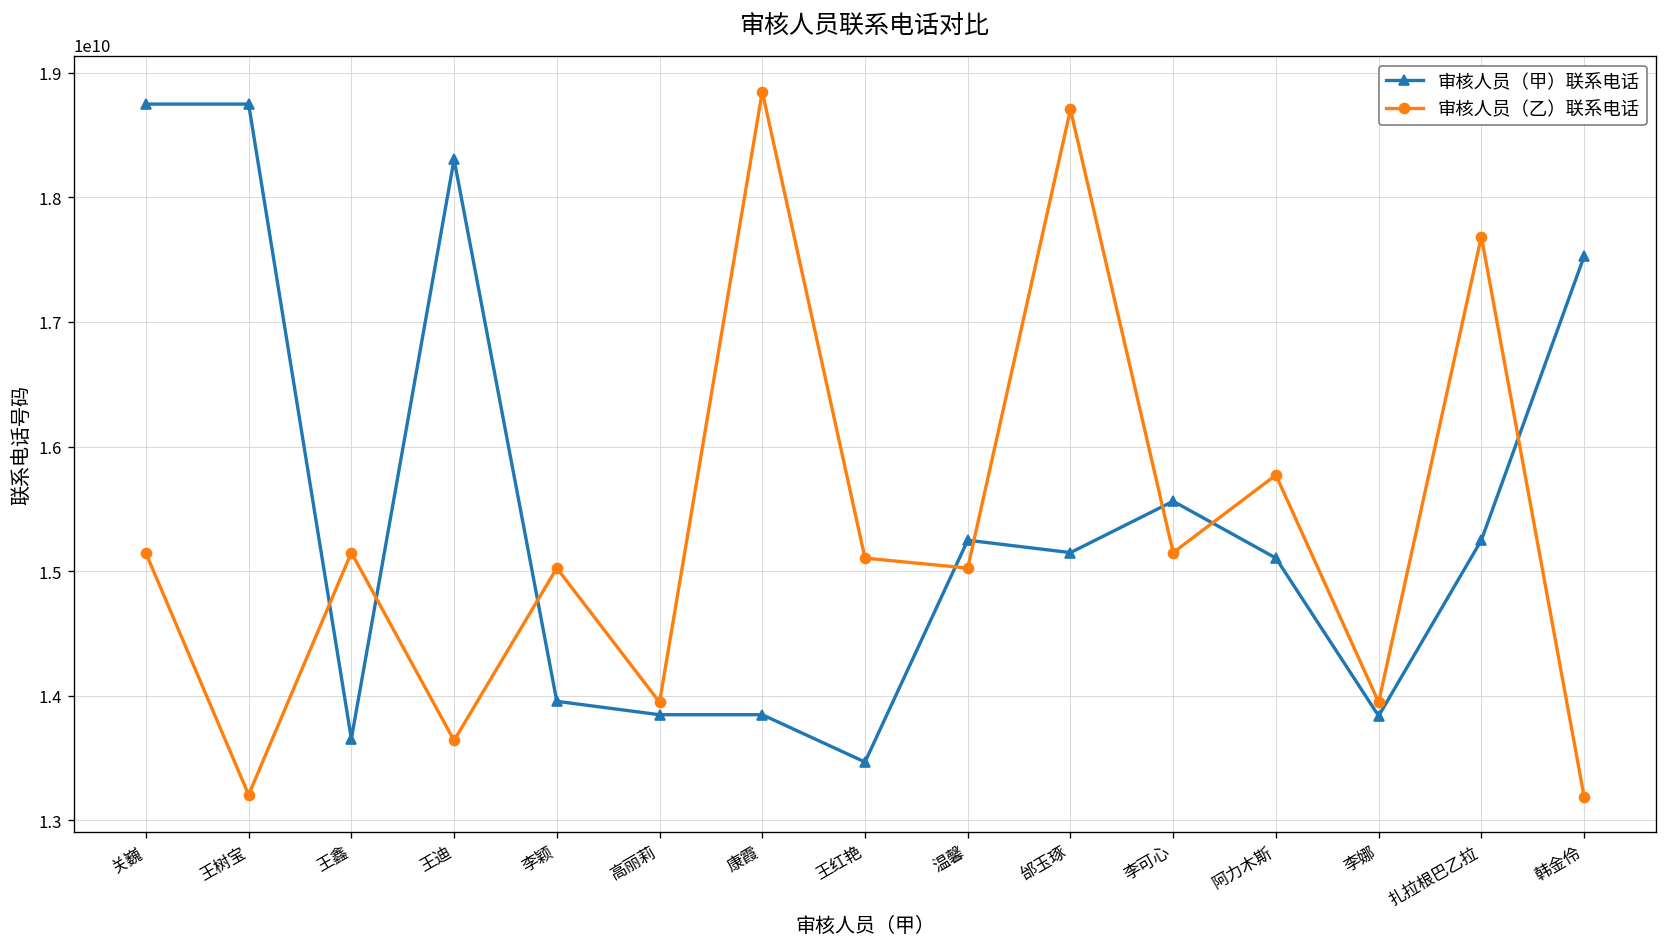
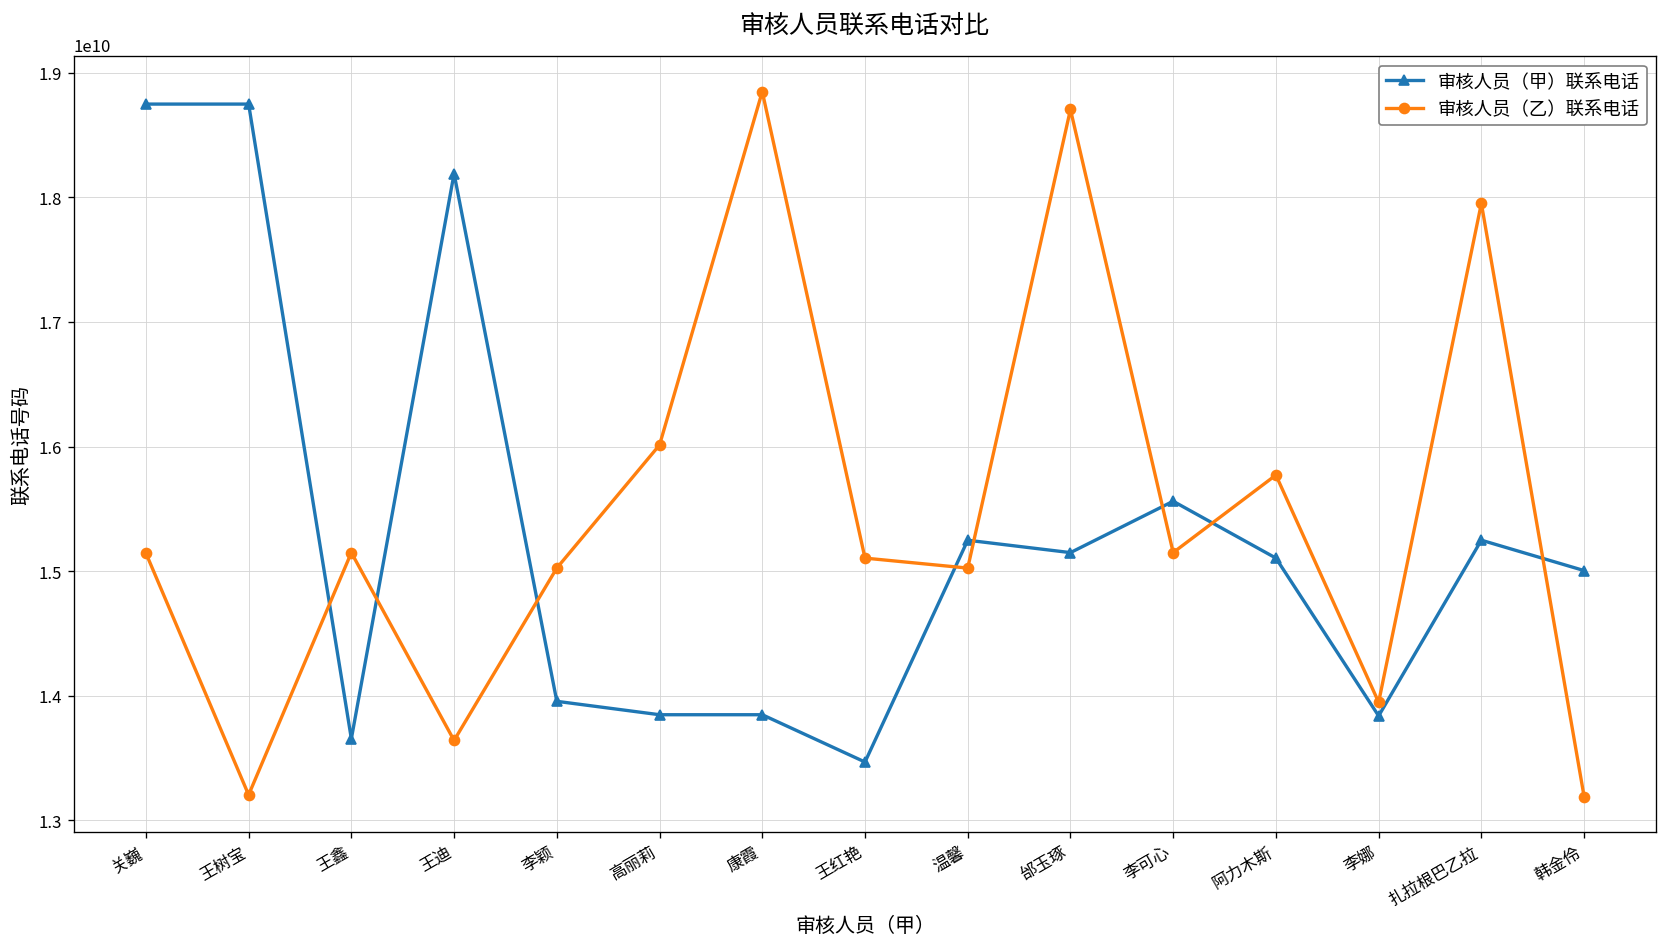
  {
    "审核人员（甲）联系电话": {
      "关巍": 18750000000,
      "王树宝": 18750000000,
      "王鑫": 13650000000,
-     "王迪": 18300000000,
+     "王迪": 18190000000,
      "李颖": 13960000000,
      "高丽莉": 13850000000,
      "康霞": 13850000000,
      "王红艳": 13470000000,
      "温馨": 15250000000,
      "邰玉琢": 15150000000,
      "李可心": 15560000000,
      "阿力木斯": 15100000000,
      "李娜": 13840000000,
      "扎拉根巴乙拉": 15250000000,
-     "韩金伶": 17530000000
+     "韩金伶": 15000000000
    },
    "审核人员（乙）联系电话": {
      "关巍": 15140000000,
      "王树宝": 13200000000,
      "王鑫": 15150000000,
      "王迪": 13640000000,
      "李颖": 15020000000,
-     "高丽莉": 13950000000,
+     "高丽莉": 16010000000,
      "康霞": 18850000000,
      "王红艳": 15100000000,
      "温馨": 15020000000,
      "邰玉琢": 18700000000,
      "李可心": 15150000000,
      "阿力木斯": 15770000000,
      "李娜": 13950000000,
-     "扎拉根巴乙拉": 17680000000,
+     "扎拉根巴乙拉": 17950000000,
      "韩金伶": 13190000000
    }
  }
